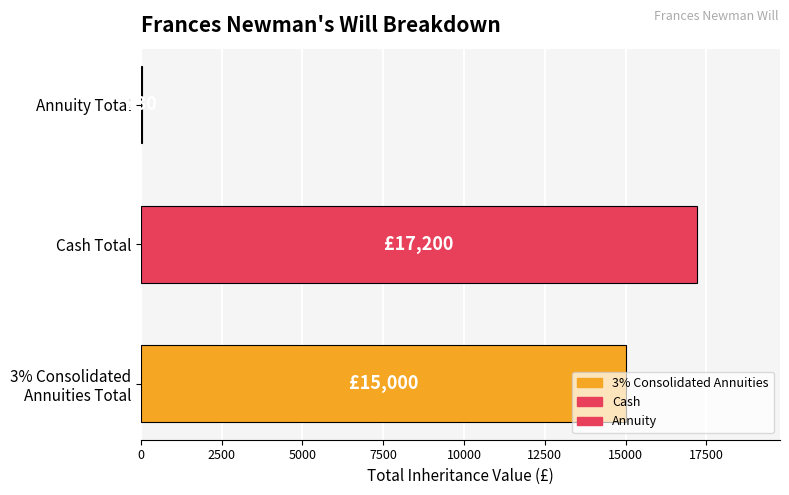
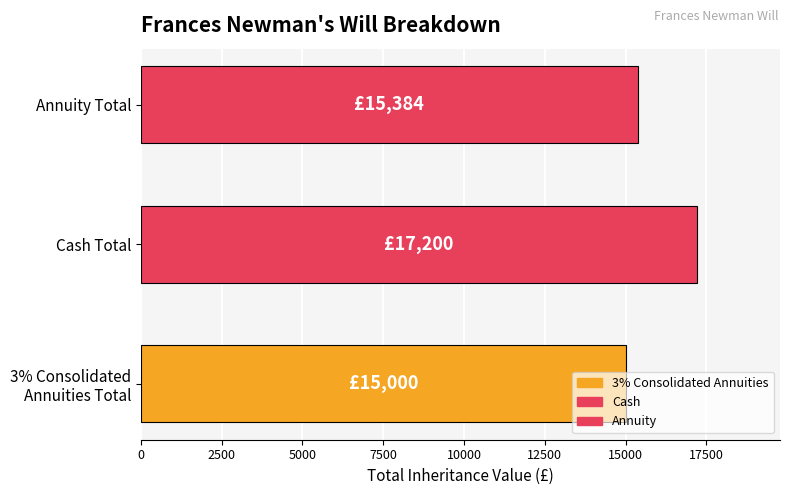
  {
-   "Annuity Total": 0
+   "Annuity Total": 15400
  }
